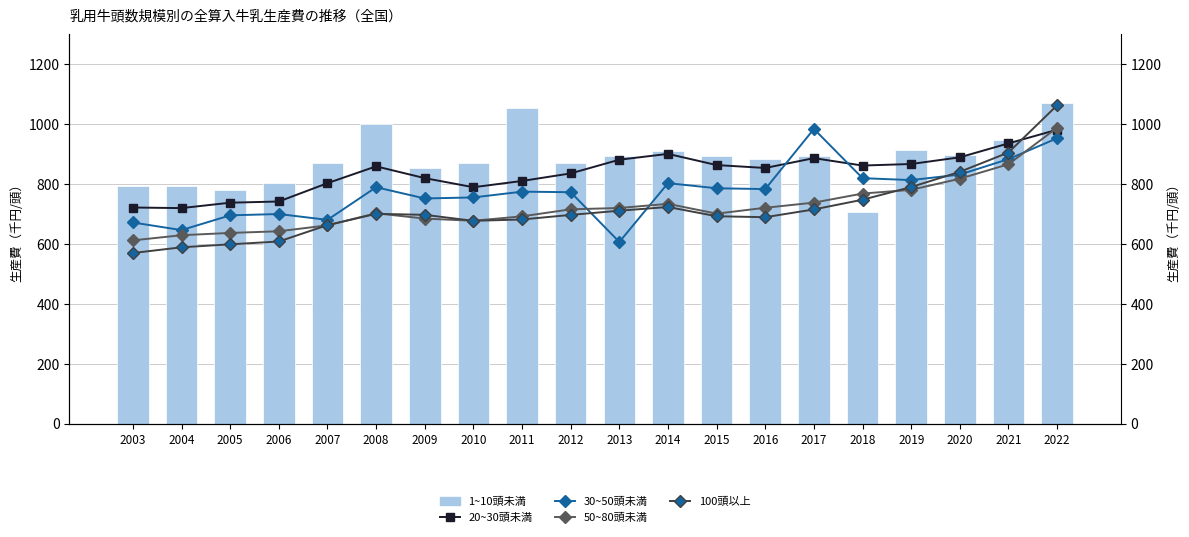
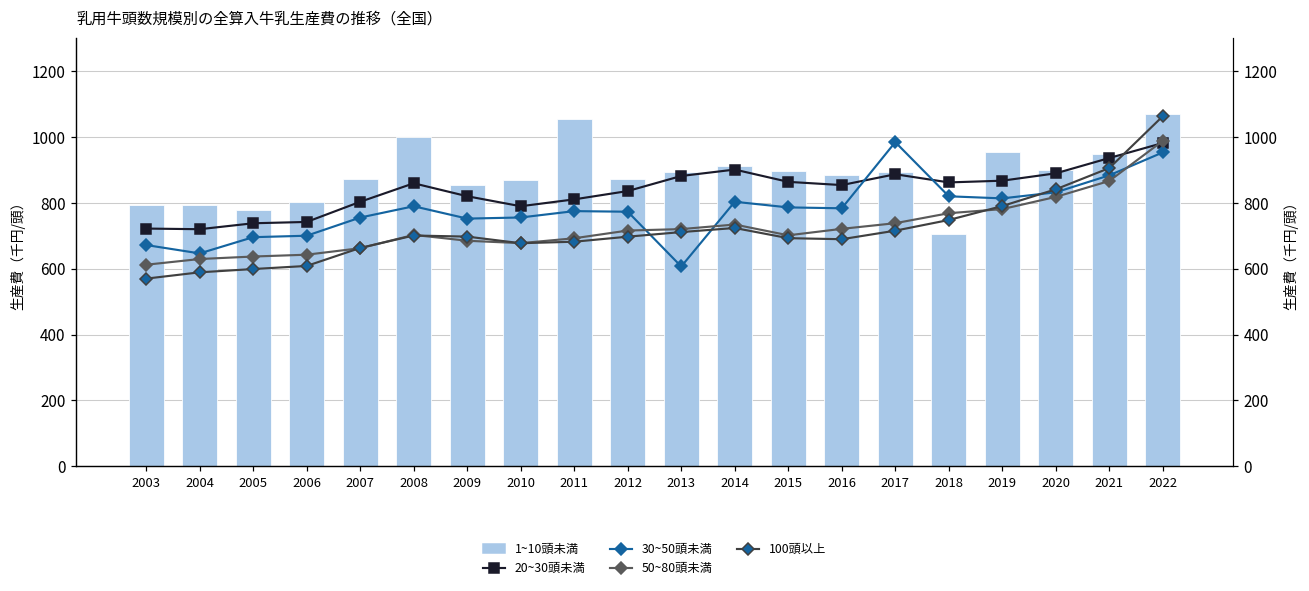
  {
    "1~10頭未満": {
      "2003": 790,
      "2004": 790,
      "2005": 780,
      "2006": 800,
      "2007": 870,
      "2008": 1000,
      "2009": 850,
      "2010": 870,
      "2011": 1050,
      "2012": 870,
      "2013": 890,
      "2014": 910,
      "2015": 900,
      "2016": 880,
      "2017": 890,
      "2018": 710,
-     "2019": 910,
+     "2019": 960,
      "2020": 900,
      "2021": 950,
      "2022": 1070
    },
    "30~50頭未満": {
      "2003": 670,
      "2004": 650,
      "2005": 700,
      "2006": 700,
-     "2007": 680,
+     "2007": 760,
      "2008": 790,
      "2009": 750,
      "2010": 760,
      "2011": 770,
      "2012": 770,
      "2013": 610,
      "2014": 800,
      "2015": 790,
      "2016": 780,
      "2017": 980,
      "2018": 820,
      "2019": 810,
      "2020": 830,
      "2021": 880,
      "2022": 950
    }
  }
